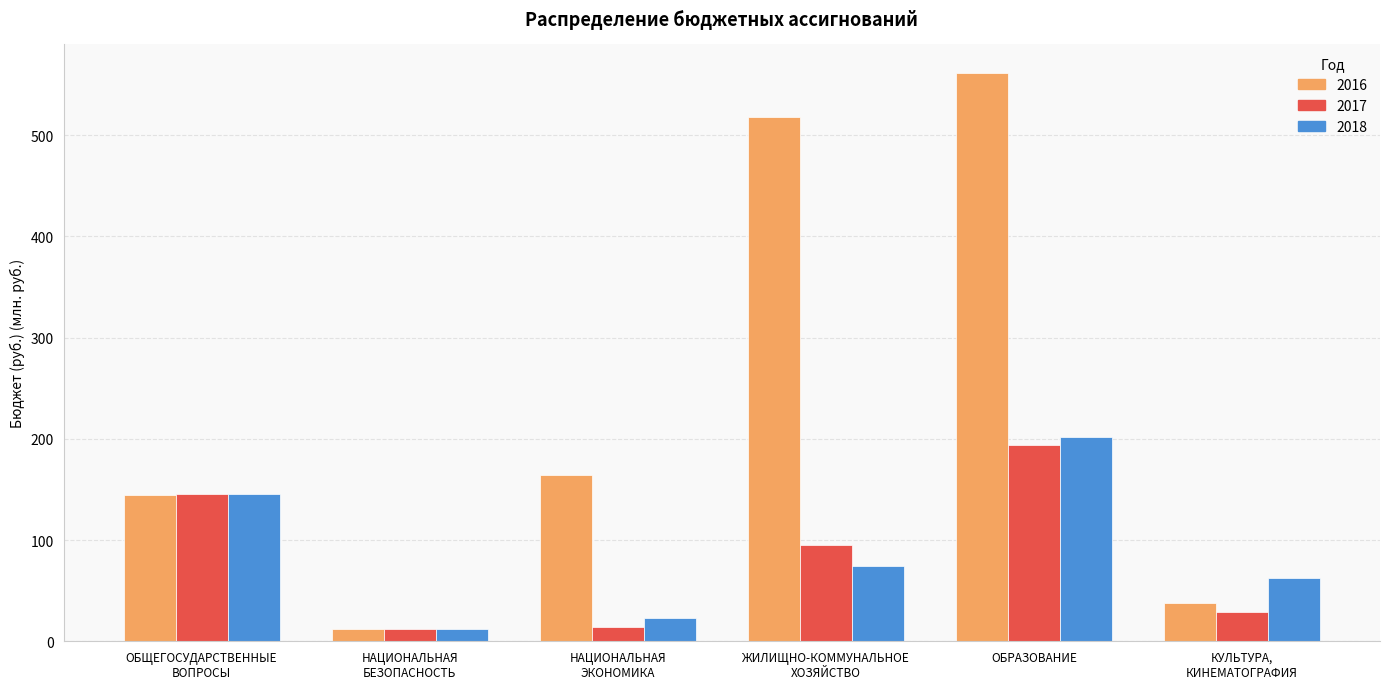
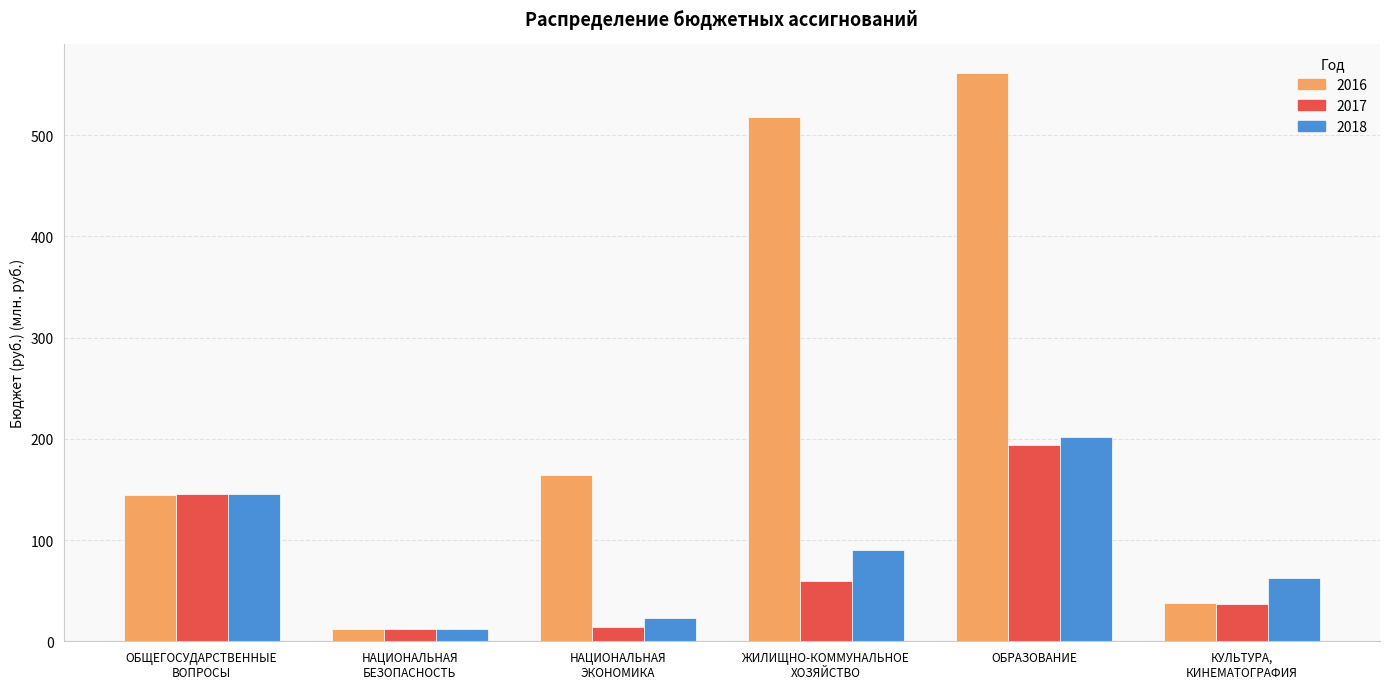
  {
    "2016": {
      "ОБЩЕГОСУДАРСТВЕННЫЕ ВОПРОСЫ": 145,
      "НАЦИОНАЛЬНАЯ БЕЗОПАСНОСТЬ": 12,
      "НАЦИОНАЛЬНАЯ ЭКОНОМИКА": 164,
      "ЖИЛИЩНО-КОММУНАЛЬНОЕ ХОЗЯЙСТВО": 518,
      "ОБРАЗОВАНИЕ": 562,
      "КУЛЬТУРА, КИНЕМАТОГРАФИЯ": 38
    },
    "2017": {
      "ОБЩЕГОСУДАРСТВЕННЫЕ ВОПРОСЫ": 145,
      "НАЦИОНАЛЬНАЯ БЕЗОПАСНОСТЬ": 12,
      "НАЦИОНАЛЬНАЯ ЭКОНОМИКА": 14,
-     "ЖИЛИЩНО-КОММУНАЛЬНОЕ ХОЗЯЙСТВО": 95,
+     "ЖИЛИЩНО-КОММУНАЛЬНОЕ ХОЗЯЙСТВО": 59,
      "ОБРАЗОВАНИЕ": 194,
-     "КУЛЬТУРА, КИНЕМАТОГРАФИЯ": 29
+     "КУЛЬТУРА, КИНЕМАТОГРАФИЯ": 37
    },
    "2018": {
      "ОБЩЕГОСУДАРСТВЕННЫЕ ВОПРОСЫ": 145,
      "НАЦИОНАЛЬНАЯ БЕЗОПАСНОСТЬ": 12,
      "НАЦИОНАЛЬНАЯ ЭКОНОМИКА": 23,
-     "ЖИЛИЩНО-КОММУНАЛЬНОЕ ХОЗЯЙСТВО": 74,
+     "ЖИЛИЩНО-КОММУНАЛЬНОЕ ХОЗЯЙСТВО": 90,
      "ОБРАЗОВАНИЕ": 202,
      "КУЛЬТУРА, КИНЕМАТОГРАФИЯ": 63
    }
  }
